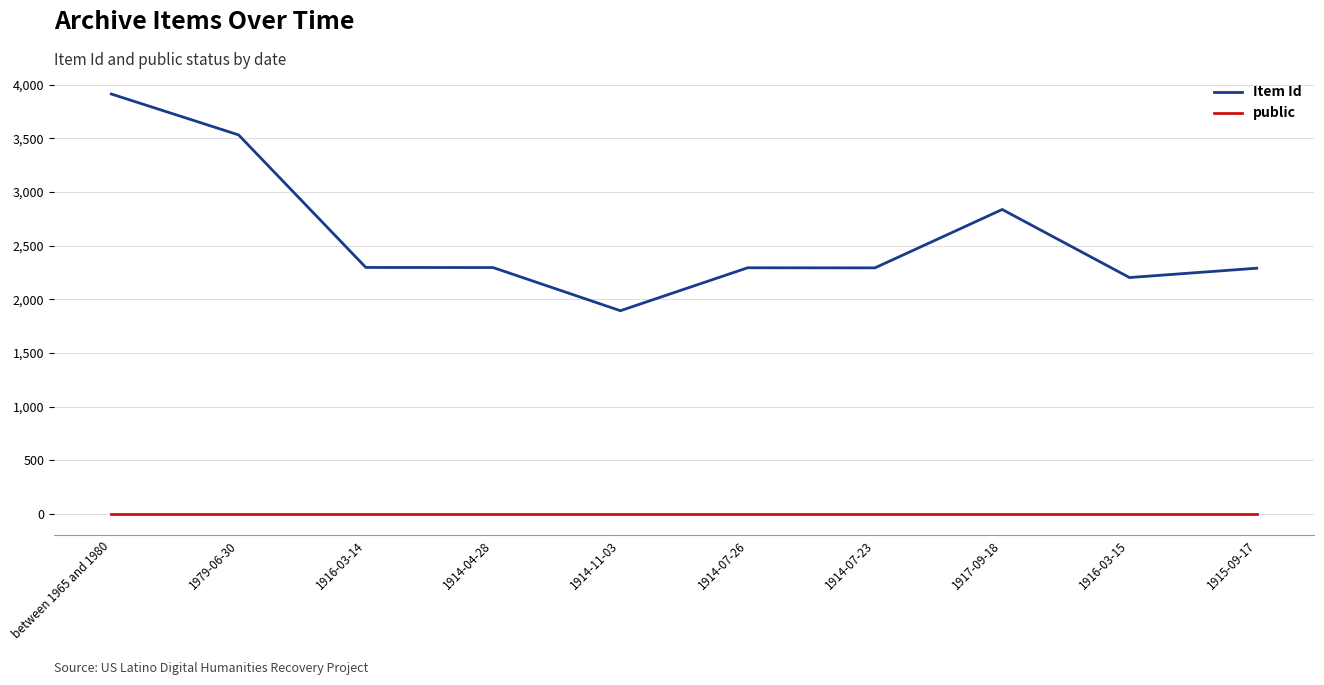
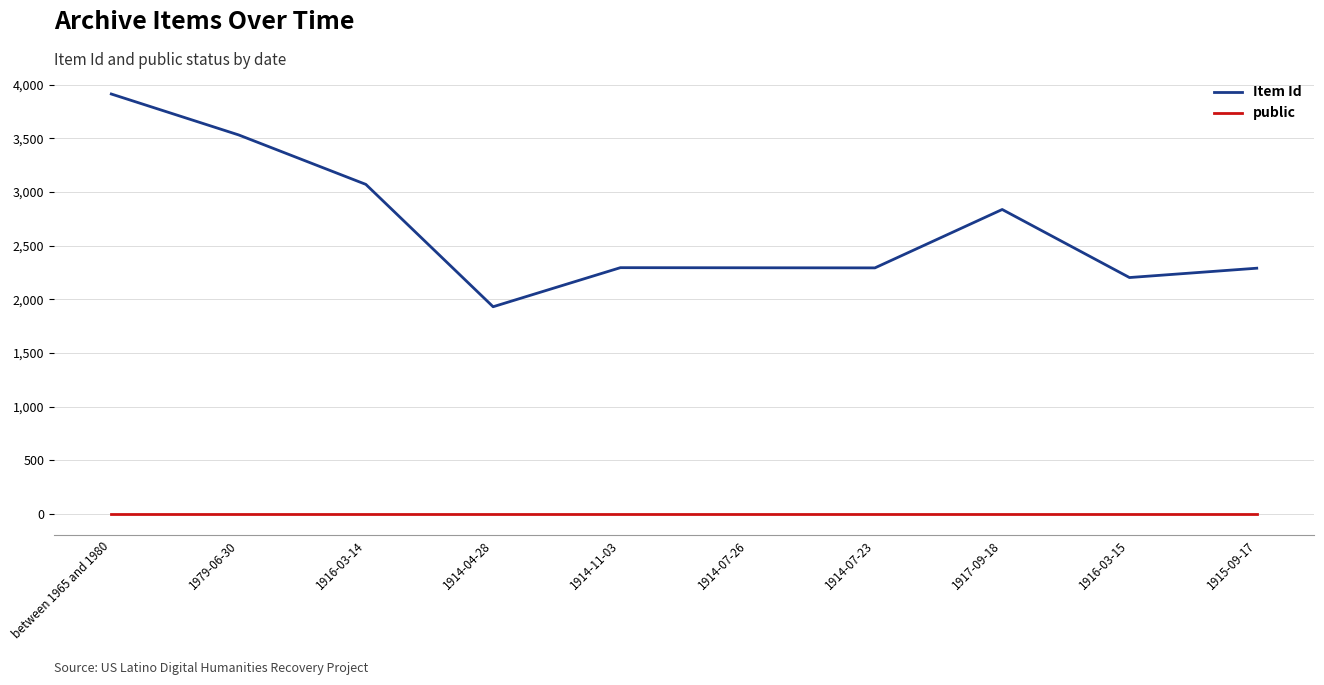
  {
    "Item Id": {
      "between 1965 and 1980": "3,910",
      "1979-06-30": "3,530",
-     "1916-03-14": "2,300",
-     "1914-04-28": "2,300",
-     "1914-11-03": "1,900",
+     "1916-03-14": "3,070",
+     "1914-04-28": "1,930",
+     "1914-11-03": "2,300",
      "1914-07-26": "2,300",
      "1914-07-23": "2,290",
      "1917-09-18": "2,840",
      "1916-03-15": "2,200",
      "1915-09-17": "2,290"
    },
    "public": {
      "between 1965 and 1980": "0",
      "1979-06-30": "0",
      "1916-03-14": "0",
      "1914-04-28": "0",
      "1914-11-03": "0",
      "1914-07-26": "0",
      "1914-07-23": "0",
      "1917-09-18": "0",
      "1916-03-15": "0",
      "1915-09-17": "0"
    }
  }
